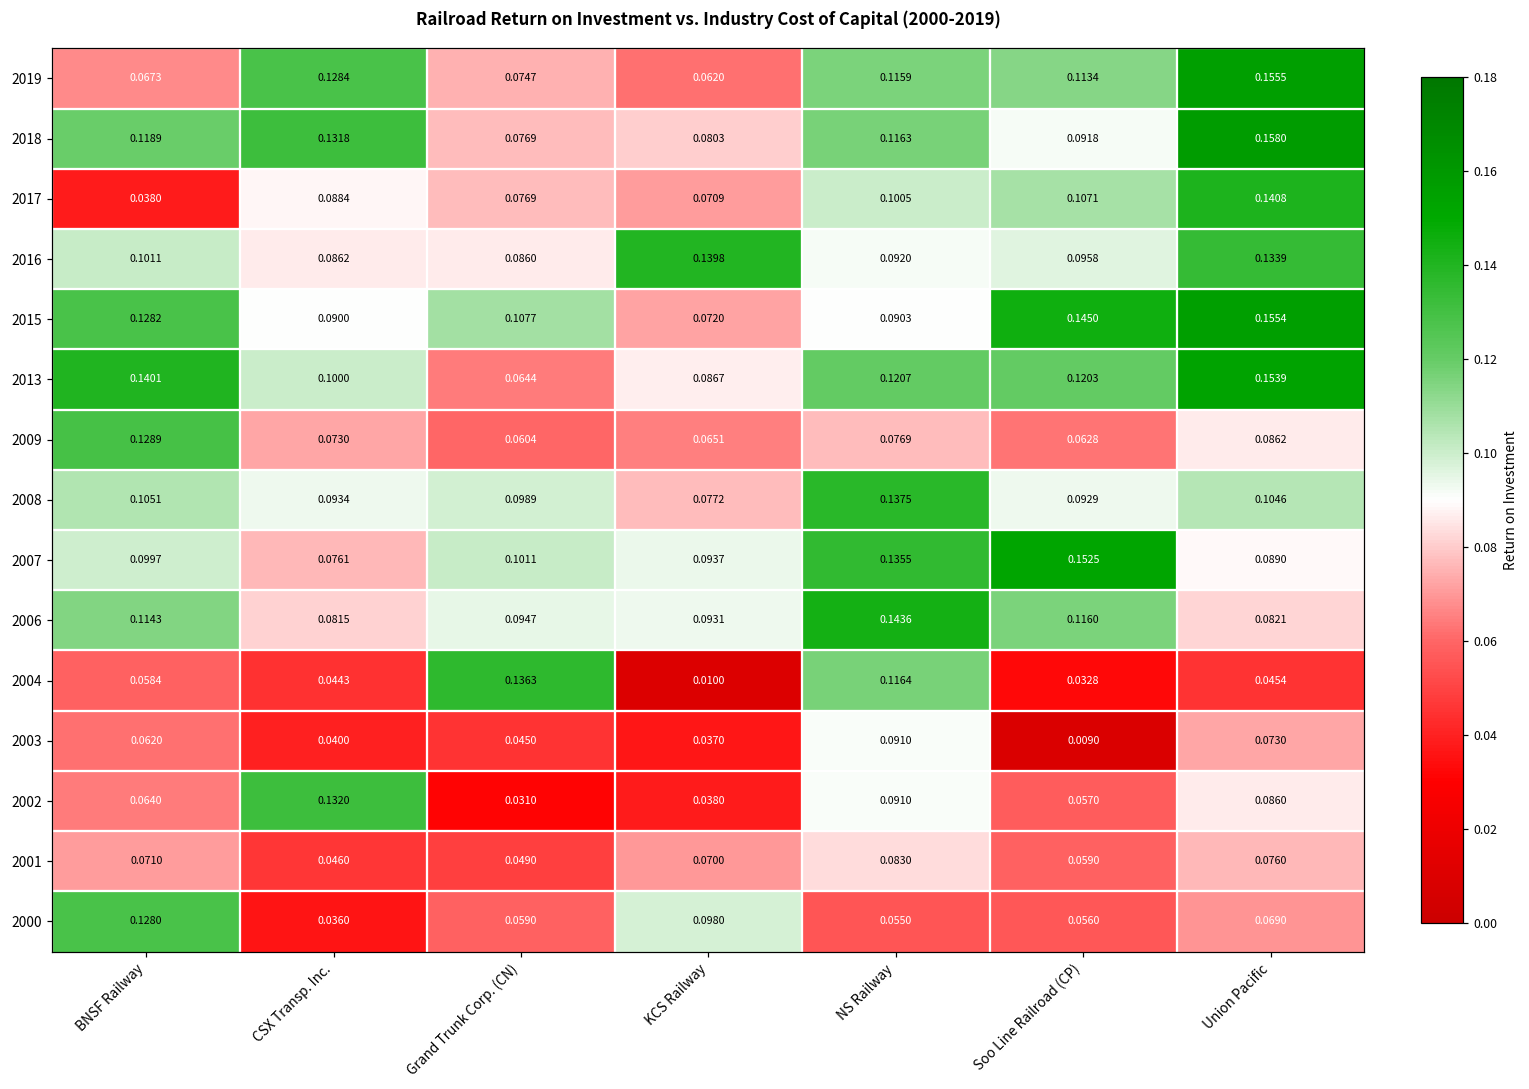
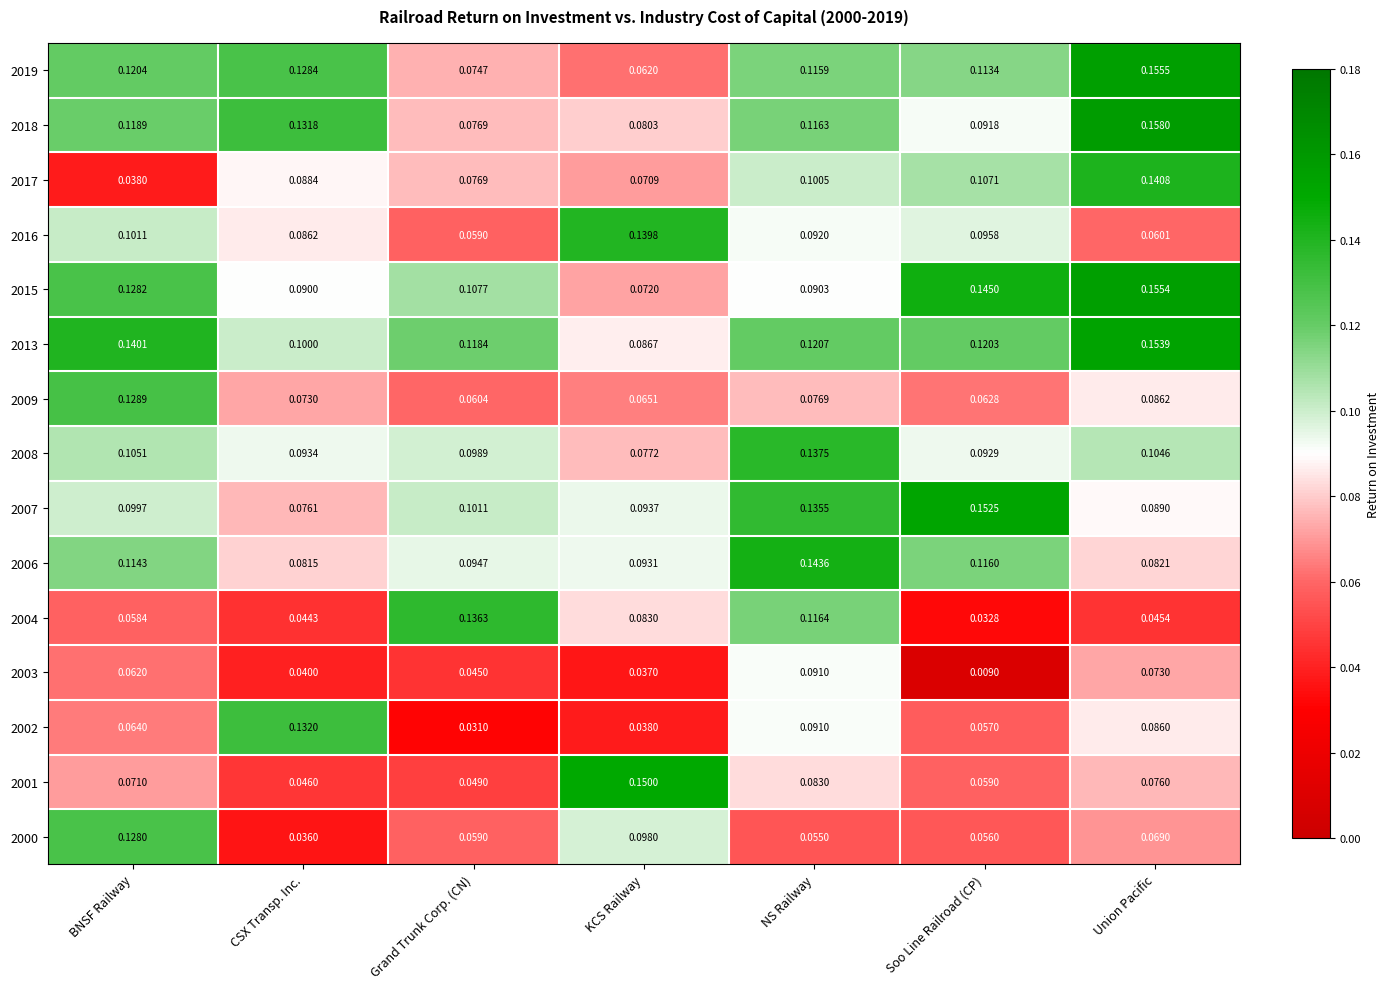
  {
    "2019": {
-     "BNSF Railway": 0.0673,
+     "BNSF Railway": 0.1204,
      "CSX Transp. Inc.": 0.1284,
      "Grand Trunk Corp. (CN)": 0.0747,
      "KCS Railway": 0.0620,
      "NS Railway": 0.1159,
      "Soo Line Railroad (CP)": 0.1134,
      "Union Pacific": 0.1555
    },
    "2018": {
      "BNSF Railway": 0.1189,
      "CSX Transp. Inc.": 0.1318,
      "Grand Trunk Corp. (CN)": 0.0769,
      "KCS Railway": 0.0803,
      "NS Railway": 0.1163,
      "Soo Line Railroad (CP)": 0.0918,
      "Union Pacific": 0.1580
    },
    "2017": {
      "BNSF Railway": 0.0380,
      "CSX Transp. Inc.": 0.0884,
      "Grand Trunk Corp. (CN)": 0.0769,
      "KCS Railway": 0.0709,
      "NS Railway": 0.1005,
      "Soo Line Railroad (CP)": 0.1071,
      "Union Pacific": 0.1408
    },
    "2016": {
      "BNSF Railway": 0.1011,
      "CSX Transp. Inc.": 0.0862,
-     "Grand Trunk Corp. (CN)": 0.0860,
+     "Grand Trunk Corp. (CN)": 0.0590,
      "KCS Railway": 0.1398,
      "NS Railway": 0.0920,
      "Soo Line Railroad (CP)": 0.0958,
-     "Union Pacific": 0.1339
+     "Union Pacific": 0.0601
    },
    "2015": {
      "BNSF Railway": 0.1282,
      "CSX Transp. Inc.": 0.0900,
      "Grand Trunk Corp. (CN)": 0.1077,
      "KCS Railway": 0.0720,
      "NS Railway": 0.0903,
      "Soo Line Railroad (CP)": 0.1450,
      "Union Pacific": 0.1554
    },
    "2013": {
      "BNSF Railway": 0.1401,
      "CSX Transp. Inc.": 0.1000,
-     "Grand Trunk Corp. (CN)": 0.0644,
+     "Grand Trunk Corp. (CN)": 0.1184,
      "KCS Railway": 0.0867,
      "NS Railway": 0.1207,
      "Soo Line Railroad (CP)": 0.1203,
      "Union Pacific": 0.1539
    },
    "2009": {
      "BNSF Railway": 0.1289,
      "CSX Transp. Inc.": 0.0730,
      "Grand Trunk Corp. (CN)": 0.0604,
      "KCS Railway": 0.0651,
      "NS Railway": 0.0769,
      "Soo Line Railroad (CP)": 0.0628,
      "Union Pacific": 0.0862
    },
    "2008": {
      "BNSF Railway": 0.1051,
      "CSX Transp. Inc.": 0.0934,
      "Grand Trunk Corp. (CN)": 0.0989,
      "KCS Railway": 0.0772,
      "NS Railway": 0.1375,
      "Soo Line Railroad (CP)": 0.0929,
      "Union Pacific": 0.1046
    },
    "2007": {
      "BNSF Railway": 0.0997,
      "CSX Transp. Inc.": 0.0761,
      "Grand Trunk Corp. (CN)": 0.1011,
      "KCS Railway": 0.0937,
      "NS Railway": 0.1355,
      "Soo Line Railroad (CP)": 0.1525,
      "Union Pacific": 0.0890
    },
    "2006": {
      "BNSF Railway": 0.1143,
      "CSX Transp. Inc.": 0.0815,
      "Grand Trunk Corp. (CN)": 0.0947,
      "KCS Railway": 0.0931,
      "NS Railway": 0.1436,
      "Soo Line Railroad (CP)": 0.1160,
      "Union Pacific": 0.0821
    },
    "2004": {
      "BNSF Railway": 0.0584,
      "CSX Transp. Inc.": 0.0443,
      "Grand Trunk Corp. (CN)": 0.1363,
-     "KCS Railway": 0.0100,
+     "KCS Railway": 0.0830,
      "NS Railway": 0.1164,
      "Soo Line Railroad (CP)": 0.0328,
      "Union Pacific": 0.0454
    },
    "2003": {
      "BNSF Railway": 0.0620,
      "CSX Transp. Inc.": 0.0400,
      "Grand Trunk Corp. (CN)": 0.0450,
      "KCS Railway": 0.0370,
      "NS Railway": 0.0910,
      "Soo Line Railroad (CP)": 0.0090,
      "Union Pacific": 0.0730
    },
    "2002": {
      "BNSF Railway": 0.0640,
      "CSX Transp. Inc.": 0.1320,
      "Grand Trunk Corp. (CN)": 0.0310,
      "KCS Railway": 0.0380,
      "NS Railway": 0.0910,
      "Soo Line Railroad (CP)": 0.0570,
      "Union Pacific": 0.0860
    },
    "2001": {
      "BNSF Railway": 0.0710,
      "CSX Transp. Inc.": 0.0460,
      "Grand Trunk Corp. (CN)": 0.0490,
-     "KCS Railway": 0.0700,
+     "KCS Railway": 0.1500,
      "NS Railway": 0.0830,
      "Soo Line Railroad (CP)": 0.0590,
      "Union Pacific": 0.0760
    },
    "2000": {
      "BNSF Railway": 0.1280,
      "CSX Transp. Inc.": 0.0360,
      "Grand Trunk Corp. (CN)": 0.0590,
      "KCS Railway": 0.0980,
      "NS Railway": 0.0550,
      "Soo Line Railroad (CP)": 0.0560,
      "Union Pacific": 0.0690
    }
  }
